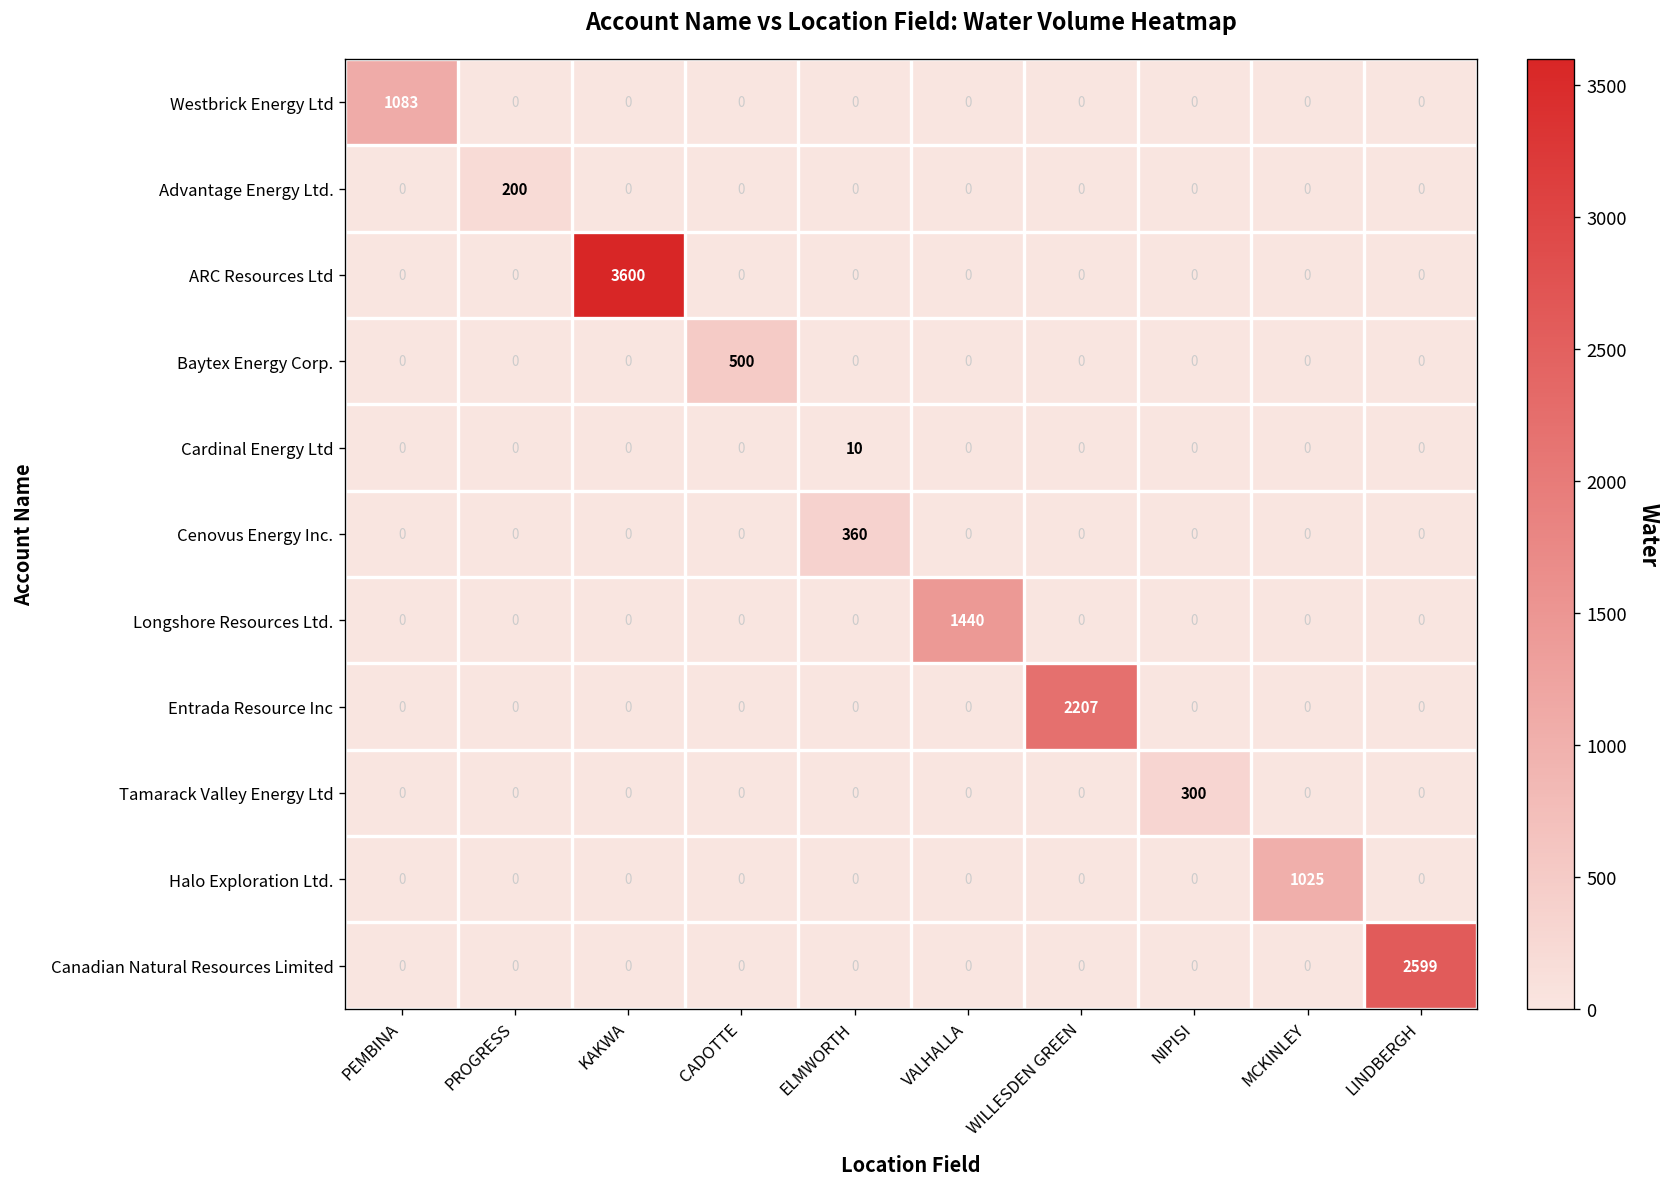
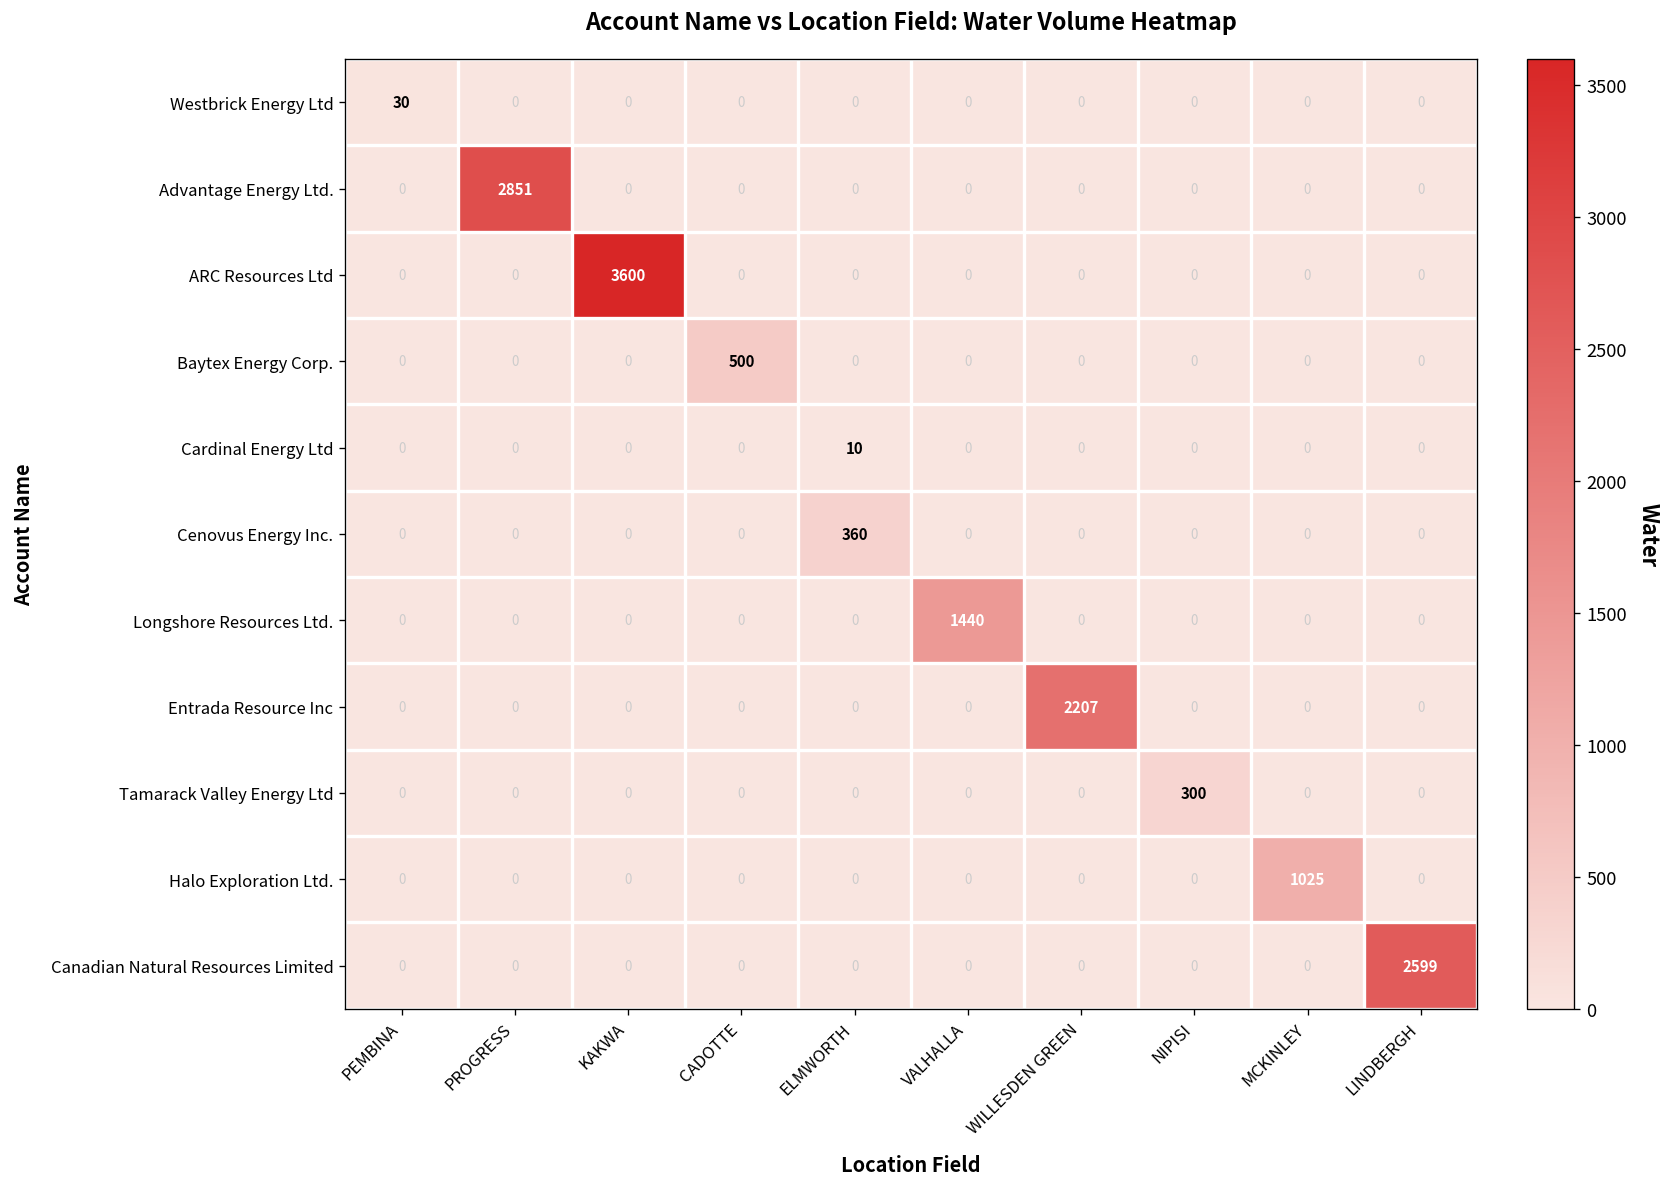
  {
    "Westbrick Energy Ltd": {
-     "PEMBINA": 1083
+     "PEMBINA": 30
    },
    "Advantage Energy Ltd.": {
-     "PROGRESS": 200
+     "PROGRESS": 2851
    },
    "ARC Resources Ltd": {
      "KAKWA": 3600
    },
    "Baytex Energy Corp.": {
      "CADOTTE": 500
    },
    "Cardinal Energy Ltd": {
      "ELMWORTH": 10
    },
    "Cenovus Energy Inc.": {
      "ELMWORTH": 360
    },
    "Longshore Resources Ltd.": {
      "VALHALLA": 1440
    },
    "Entrada Resource Inc": {
      "WILLESDEN GREEN": 2207
    },
    "Tamarack Valley Energy Ltd": {
      "NIPISI": 300
    },
    "Halo Exploration Ltd.": {
      "MCKINLEY": 1025
    },
    "Canadian Natural Resources Limited": {
      "LINDBERGH": 2599
    }
  }
